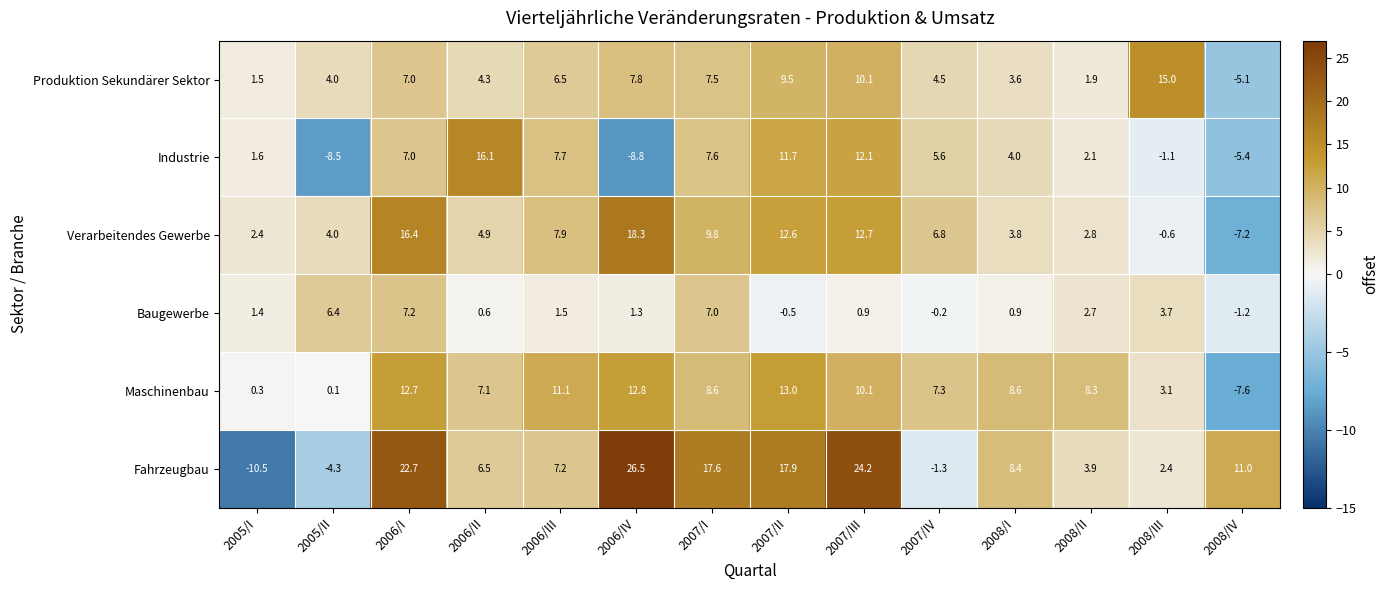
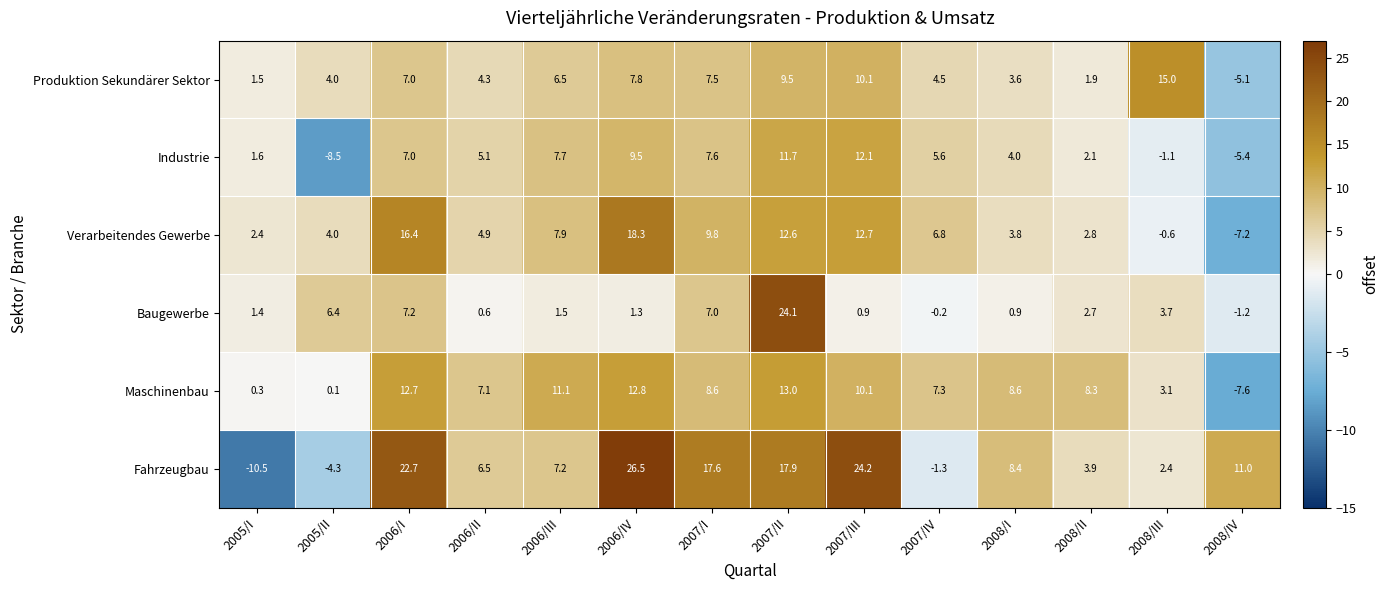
  {
    "Produktion Sekundärer Sektor": {
      "2005/I": 1.5,
      "2005/II": 4.0,
      "2006/I": 7.0,
      "2006/II": 4.3,
      "2006/III": 6.5,
      "2006/IV": 7.8,
      "2007/I": 7.5,
      "2007/II": 9.5,
      "2007/III": 10.1,
      "2007/IV": 4.5,
      "2008/I": 3.6,
      "2008/II": 1.9,
      "2008/III": 15.0,
      "2008/IV": -5.1
    },
    "Industrie": {
      "2005/I": 1.6,
      "2005/II": -8.5,
      "2006/I": 7.0,
-     "2006/II": 16.1,
+     "2006/II": 5.1,
      "2006/III": 7.7,
-     "2006/IV": -8.8,
+     "2006/IV": 9.5,
      "2007/I": 7.6,
      "2007/II": 11.7,
      "2007/III": 12.1,
      "2007/IV": 5.6,
      "2008/I": 4.0,
      "2008/II": 2.1,
      "2008/III": -1.1,
      "2008/IV": -5.4
    },
    "Verarbeitendes Gewerbe": {
      "2005/I": 2.4,
      "2005/II": 4.0,
      "2006/I": 16.4,
      "2006/II": 4.9,
      "2006/III": 7.9,
      "2006/IV": 18.3,
      "2007/I": 9.8,
      "2007/II": 12.6,
      "2007/III": 12.7,
      "2007/IV": 6.8,
      "2008/I": 3.8,
      "2008/II": 2.8,
      "2008/III": -0.6,
      "2008/IV": -7.2
    },
    "Baugewerbe": {
      "2005/I": 1.4,
      "2005/II": 6.4,
      "2006/I": 7.2,
      "2006/II": 0.6,
      "2006/III": 1.5,
      "2006/IV": 1.3,
      "2007/I": 7.0,
-     "2007/II": -0.5,
+     "2007/II": 24.1,
      "2007/III": 0.9,
      "2007/IV": -0.2,
      "2008/I": 0.9,
      "2008/II": 2.7,
      "2008/III": 3.7,
      "2008/IV": -1.2
    },
    "Maschinenbau": {
      "2005/I": 0.3,
      "2005/II": 0.1,
      "2006/I": 12.7,
      "2006/II": 7.1,
      "2006/III": 11.1,
      "2006/IV": 12.8,
      "2007/I": 8.6,
      "2007/II": 13.0,
      "2007/III": 10.1,
      "2007/IV": 7.3,
      "2008/I": 8.6,
      "2008/II": 8.3,
      "2008/III": 3.1,
      "2008/IV": -7.6
    },
    "Fahrzeugbau": {
      "2005/I": -10.5,
      "2005/II": -4.3,
      "2006/I": 22.7,
      "2006/II": 6.5,
      "2006/III": 7.2,
      "2006/IV": 26.5,
      "2007/I": 17.6,
      "2007/II": 17.9,
      "2007/III": 24.2,
      "2007/IV": -1.3,
      "2008/I": 8.4,
      "2008/II": 3.9,
      "2008/III": 2.4,
      "2008/IV": 11.0
    }
  }
